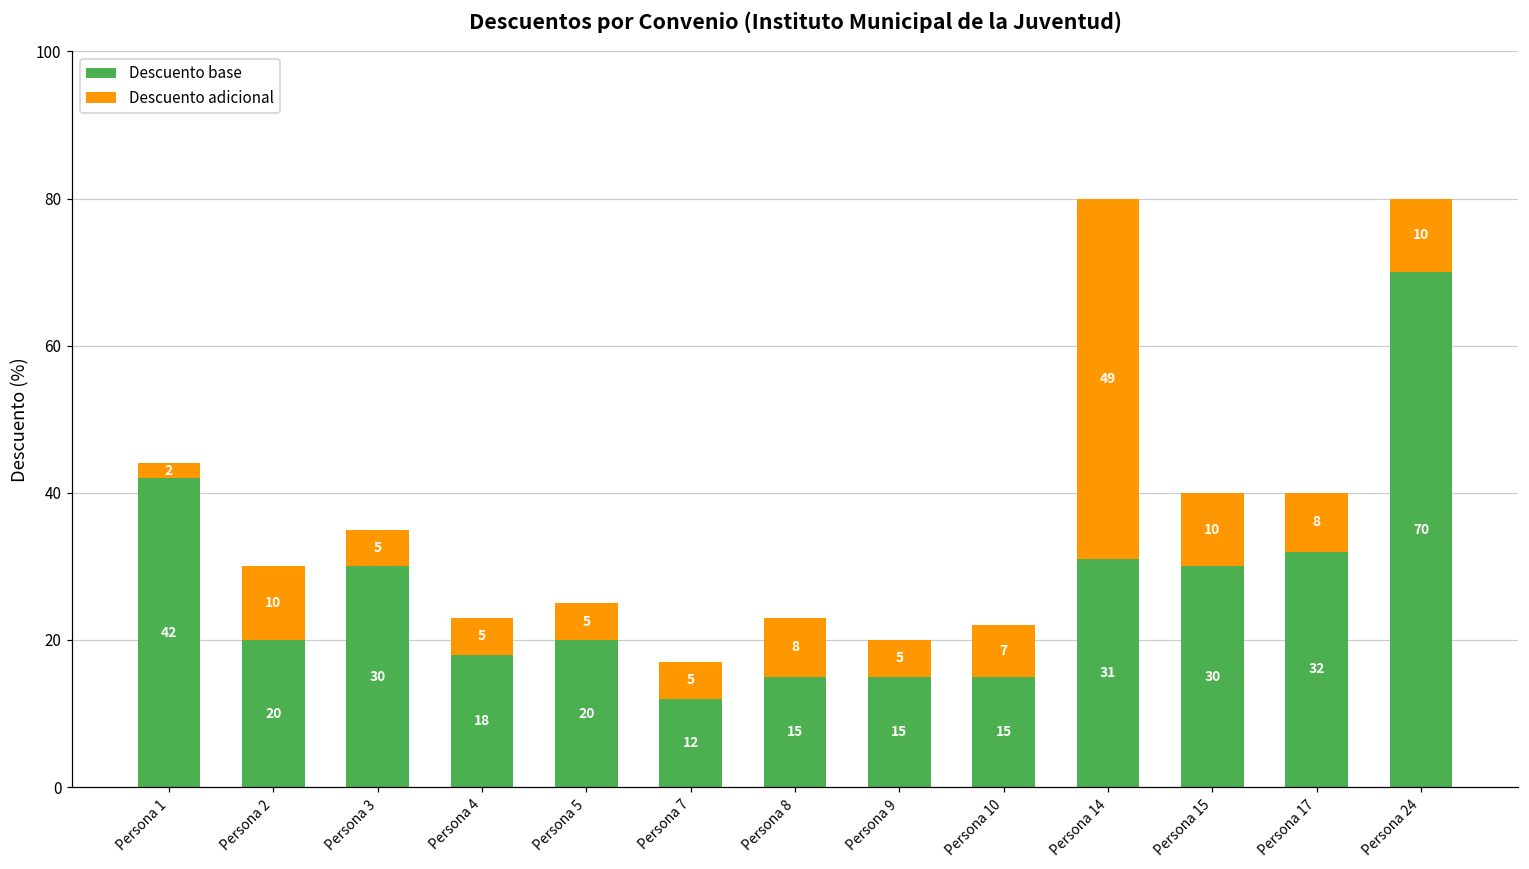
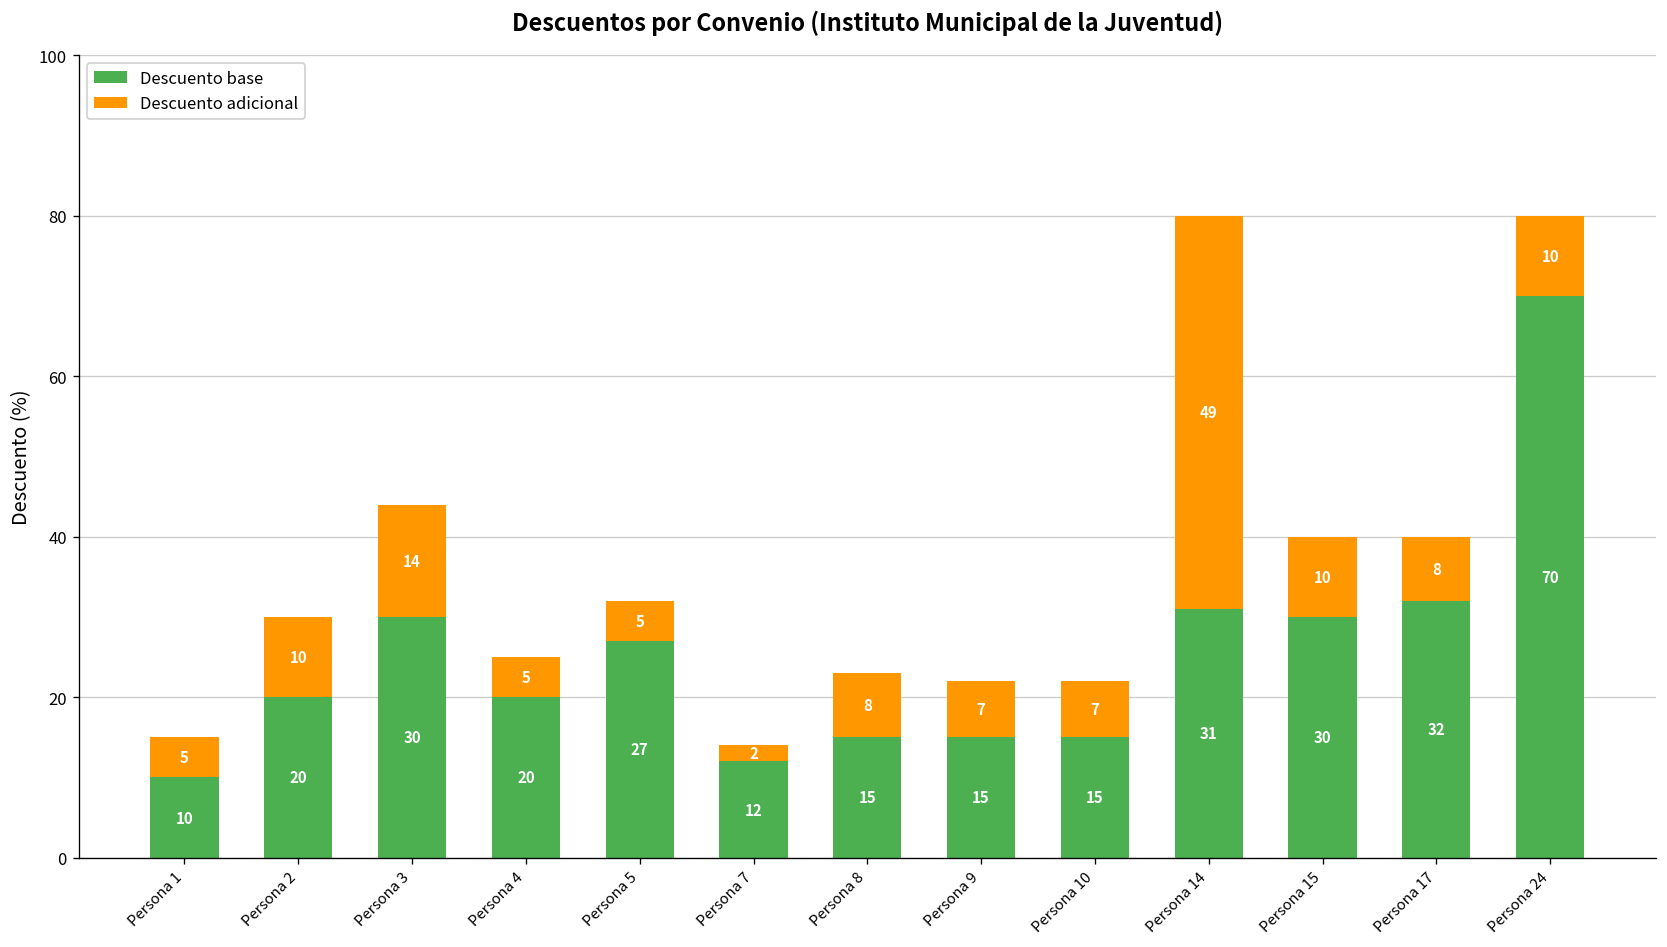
  {
    "Descuento base": {
-     "Persona 1": 42,
+     "Persona 1": 10,
      "Persona 2": 20,
      "Persona 3": 30,
-     "Persona 4": 18,
-     "Persona 5": 20,
+     "Persona 4": 20,
+     "Persona 5": 27,
      "Persona 7": 12,
      "Persona 8": 15,
      "Persona 9": 15,
      "Persona 10": 15,
      "Persona 14": 31,
      "Persona 15": 30,
      "Persona 17": 32,
      "Persona 24": 70
    },
    "Descuento adicional": {
-     "Persona 1": 2,
+     "Persona 1": 5,
      "Persona 2": 10,
-     "Persona 3": 5,
+     "Persona 3": 14,
      "Persona 4": 5,
      "Persona 5": 5,
-     "Persona 7": 5,
+     "Persona 7": 2,
      "Persona 8": 8,
-     "Persona 9": 5,
+     "Persona 9": 7,
      "Persona 10": 7,
      "Persona 14": 49,
      "Persona 15": 10,
      "Persona 17": 8,
      "Persona 24": 10
    }
  }
